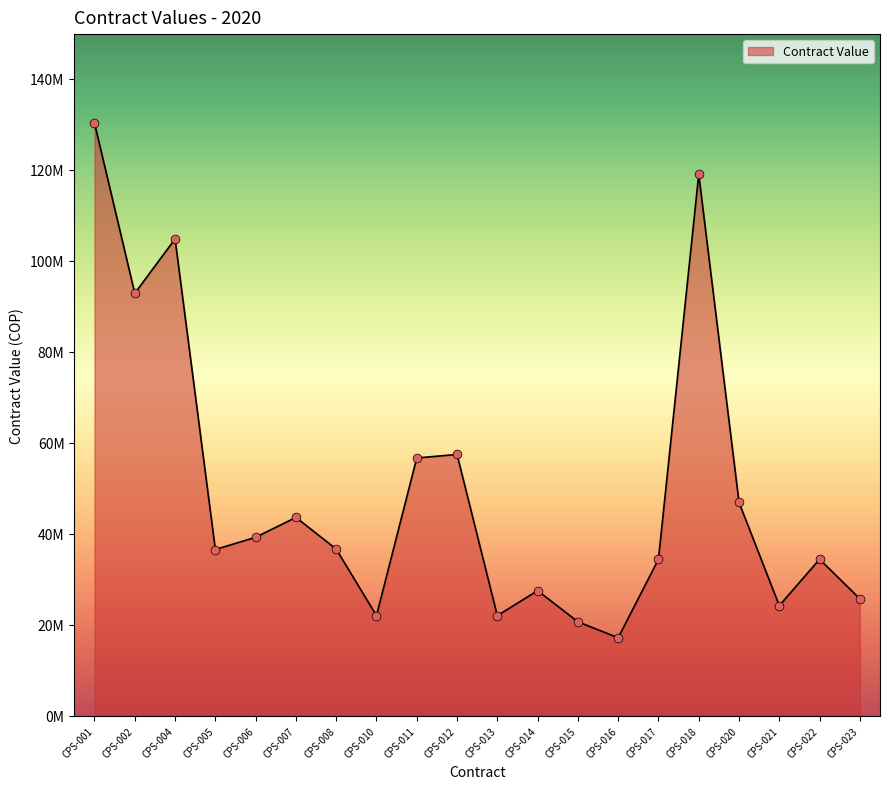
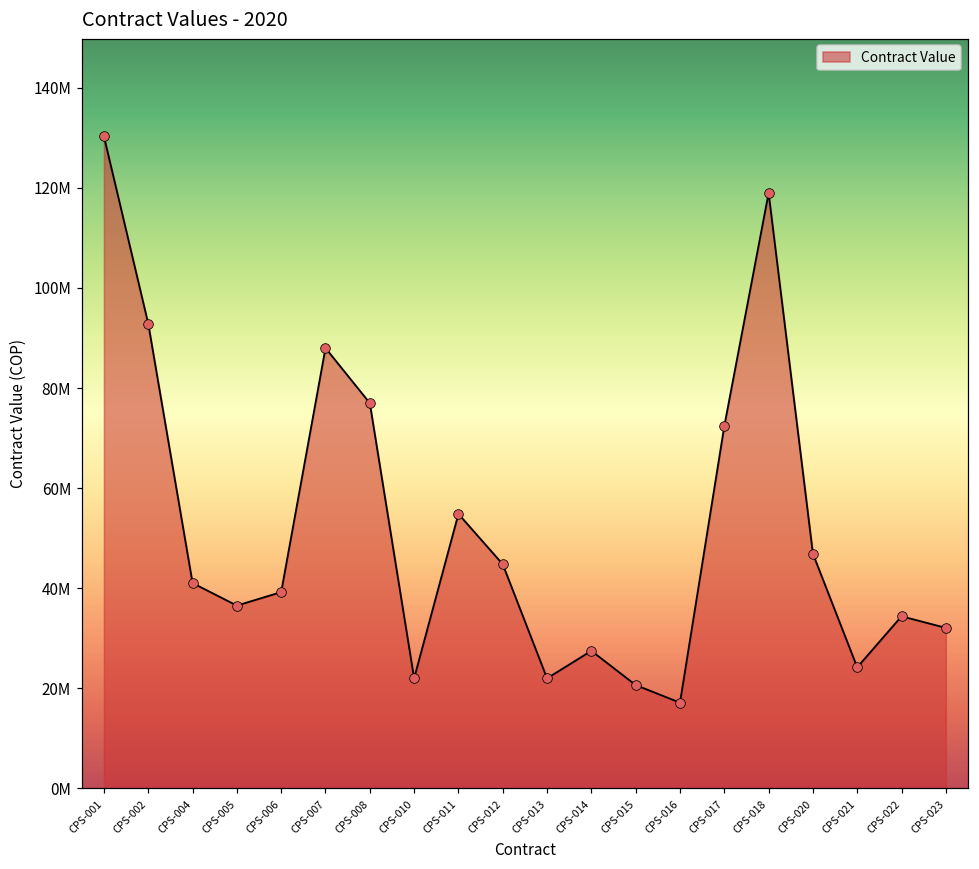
  {
    "CPS-001": 130000000,
    "CPS-002": 93000000,
-   "CPS-004": 105000000,
+   "CPS-004": 41000000,
    "CPS-005": 37000000,
    "CPS-006": 39000000,
-   "CPS-007": 44000000,
-   "CPS-008": 37000000,
+   "CPS-007": 88000000,
+   "CPS-008": 77000000,
    "CPS-010": 22000000,
-   "CPS-011": 57000000,
-   "CPS-012": 57000000,
+   "CPS-011": 55000000,
+   "CPS-012": 45000000,
    "CPS-013": 22000000,
    "CPS-014": 28000000,
    "CPS-015": 21000000,
    "CPS-016": 17000000,
-   "CPS-017": 34000000,
+   "CPS-017": 72000000,
    "CPS-018": 119000000,
    "CPS-020": 47000000,
    "CPS-021": 24000000,
    "CPS-022": 34000000,
-   "CPS-023": 26000000
+   "CPS-023": 32000000
  }
